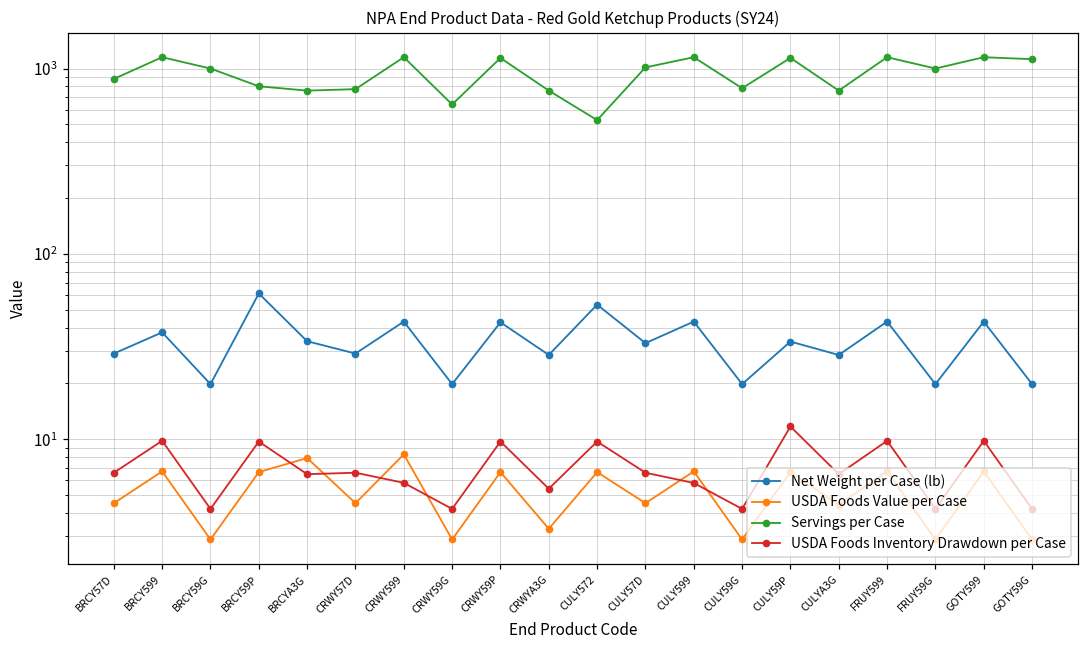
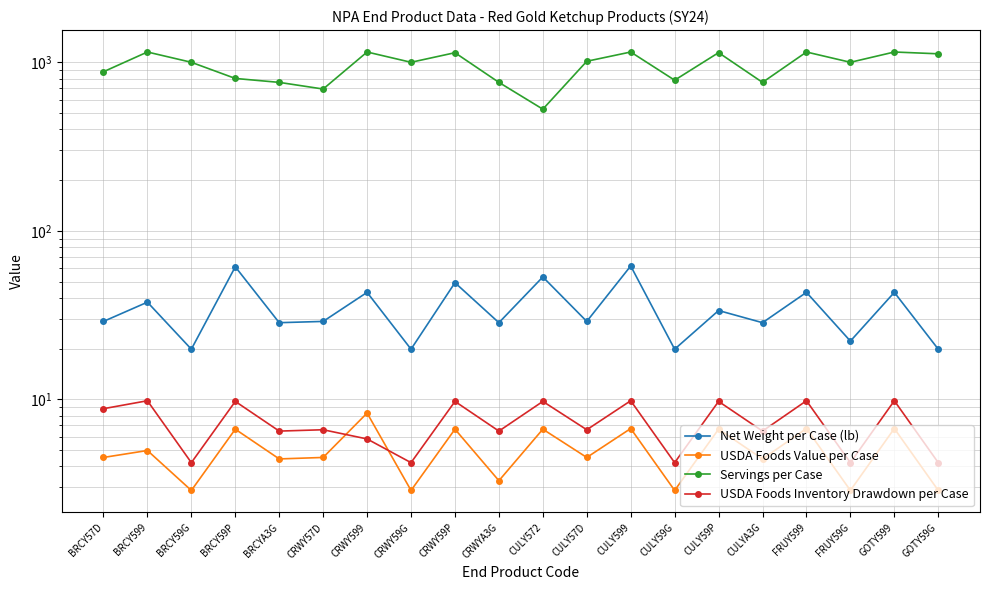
  {
    "Net Weight per Case (lb)": {
      "BRCY57D": 29,
      "BRCY599": 38,
      "BRCY59G": 20,
      "BRCY59P": 61,
-     "BRCYA3G": 34,
+     "BRCYA3G": 29,
      "CRWY57D": 29,
      "CRWY599": 43,
      "CRWY59G": 20,
-     "CRWY59P": 43,
+     "CRWY59P": 49,
      "CRWYA3G": 29,
      "CULY572": 53,
-     "CULY57D": 33,
-     "CULY599": 43,
+     "CULY57D": 29,
+     "CULY599": 62,
      "CULY59G": 20,
      "CULY59P": 34,
      "CULYA3G": 29,
      "FRUY599": 43,
-     "FRUY59G": 20,
+     "FRUY59G": 22,
      "GOTY599": 43,
      "GOTY59G": 20
    },
    "USDA Foods Value per Case": {
      "BRCY57D": 4.5,
-     "BRCY599": 6.7,
+     "BRCY599": 5.0,
      "BRCY59G": 2.9,
      "BRCY59P": 6.7,
-     "BRCYA3G": 8,
+     "BRCYA3G": 4.4,
      "CRWY57D": 4.5,
      "CRWY599": 8,
      "CRWY59G": 2.9,
      "CRWY59P": 6.7,
      "CRWYA3G": 3.3,
      "CULY572": 6.7,
      "CULY57D": 4.5,
      "CULY599": 6.7,
      "CULY59G": 2.9
    },
    "Servings per Case": {
      "BRCY57D": 900,
      "BRCY599": 1200,
      "BRCY59G": 1000,
      "BRCY59P": 800,
      "BRCYA3G": 800,
-     "CRWY57D": 800,
+     "CRWY57D": 690,
      "CRWY599": 1200,
-     "CRWY59G": 640,
+     "CRWY59G": 1000,
      "CRWY59P": 1100,
      "CRWYA3G": 800,
      "CULY572": 530,
      "CULY57D": 1000,
      "CULY599": 1200,
      "CULY59G": 800,
      "CULY59P": 1100,
      "CULYA3G": 800,
      "FRUY599": 1200,
      "FRUY59G": 1000,
      "GOTY599": 1200,
      "GOTY59G": 1100
    },
    "USDA Foods Inventory Drawdown per Case": {
-     "BRCY57D": 6.6,
+     "BRCY57D": 9,
      "BRCY599": 10,
      "BRCY59G": 4.2,
      "BRCY59P": 10,
      "BRCYA3G": 6.5,
      "CRWY57D": 6.6,
      "CRWY599": 5.8,
      "CRWY59G": 4.2,
      "CRWY59P": 10,
-     "CRWYA3G": 5.4,
+     "CRWYA3G": 6.5,
      "CULY572": 10,
      "CULY57D": 6.6,
-     "CULY599": 5.8,
+     "CULY599": 10,
      "CULY59G": 4.2,
-     "CULY59P": 12,
+     "CULY59P": 10,
      "FRUY599": 10,
      "GOTY599": 10
    }
  }
